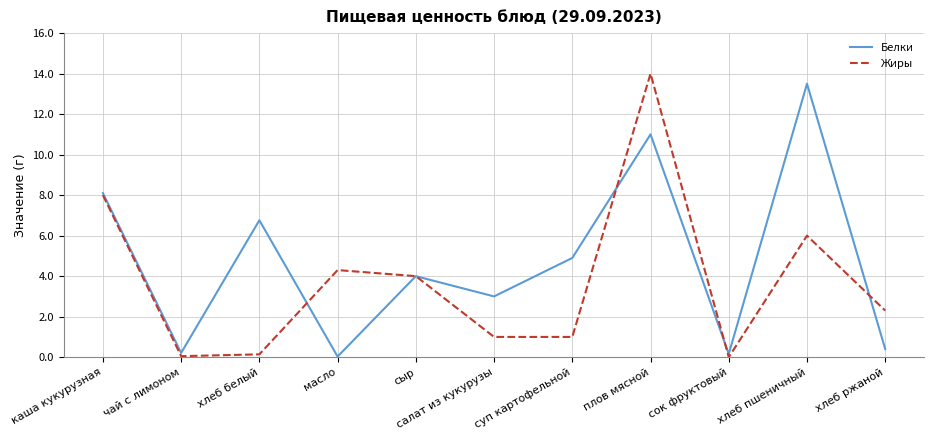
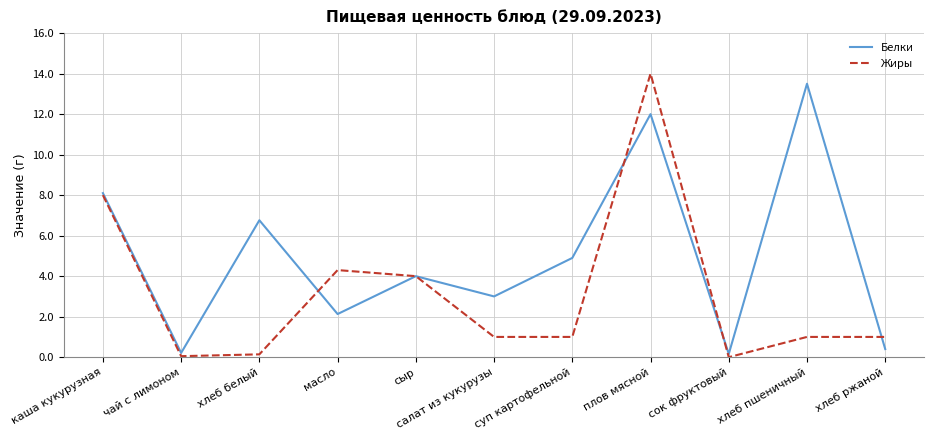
  {
    "Белки": {
      "чай с лимоном": 0.2,
      "хлеб белый": 6.8,
-     "масло": 0.0,
+     "масло": 2.1,
      "салат из кукурузы": 3.0,
      "суп картофельной": 4.9,
-     "плов мясной": 11,
+     "плов мясной": 12,
      "сок фруктовый": 0.2,
      "хлеб пшеничный": 13.5,
      "хлеб ржаной": 0.4
    },
    "Жиры": {
      "чай с лимоном": 0.1,
      "хлеб белый": 0.1,
      "масло": 4.3,
      "салат из кукурузы": 1.0,
      "суп картофельной": 1.0,
      "плов мясной": 14.0,
      "сок фруктовый": 0.0,
-     "хлеб пшеничный": 6,
-     "хлеб ржаной": 2.3
+     "хлеб пшеничный": 1,
+     "хлеб ржаной": 1.0
    }
  }
